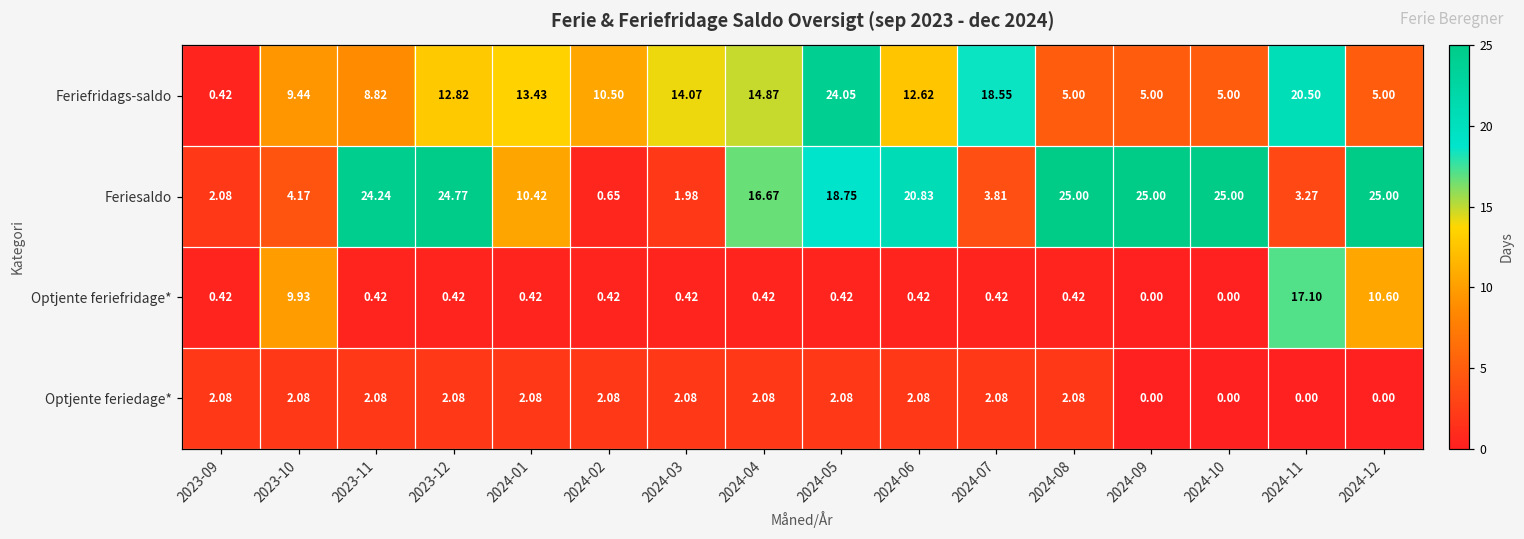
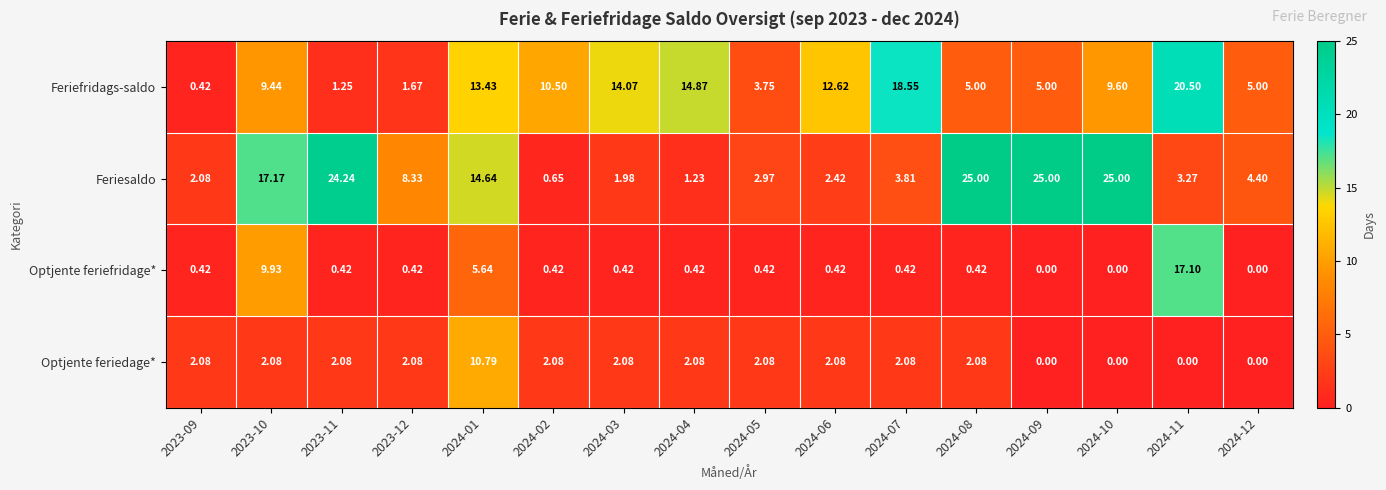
  {
    "Feriefridags-saldo": {
      "2023-09": 0.42,
      "2023-10": 9.44,
-     "2023-11": 8.82,
-     "2023-12": 12.82,
+     "2023-11": 1.25,
+     "2023-12": 1.67,
      "2024-01": 13.43,
      "2024-02": 10.50,
      "2024-03": 14.07,
      "2024-04": 14.87,
-     "2024-05": 24.05,
+     "2024-05": 3.75,
      "2024-06": 12.62,
      "2024-07": 18.55,
      "2024-08": 5.00,
      "2024-09": 5.00,
-     "2024-10": 5.00,
+     "2024-10": 9.60,
      "2024-11": 20.50,
      "2024-12": 5.00
    },
    "Feriesaldo": {
      "2023-09": 2.08,
-     "2023-10": 4.17,
+     "2023-10": 17.17,
      "2023-11": 24.24,
-     "2023-12": 24.77,
-     "2024-01": 10.42,
+     "2023-12": 8.33,
+     "2024-01": 14.64,
      "2024-02": 0.65,
      "2024-03": 1.98,
-     "2024-04": 16.67,
-     "2024-05": 18.75,
-     "2024-06": 20.83,
+     "2024-04": 1.23,
+     "2024-05": 2.97,
+     "2024-06": 2.42,
      "2024-07": 3.81,
      "2024-08": 25.00,
      "2024-09": 25.00,
      "2024-10": 25.00,
      "2024-11": 3.27,
-     "2024-12": 25.00
+     "2024-12": 4.40
    },
    "Optjente feriefridage*": {
      "2023-09": 0.42,
      "2023-10": 9.93,
      "2023-11": 0.42,
      "2023-12": 0.42,
-     "2024-01": 0.42,
+     "2024-01": 5.64,
      "2024-02": 0.42,
      "2024-03": 0.42,
      "2024-04": 0.42,
      "2024-05": 0.42,
      "2024-06": 0.42,
      "2024-07": 0.42,
      "2024-08": 0.42,
      "2024-09": 0.00,
      "2024-10": 0.00,
      "2024-11": 17.10,
-     "2024-12": 10.60
+     "2024-12": 0.00
    },
    "Optjente feriedage*": {
      "2023-09": 2.08,
      "2023-10": 2.08,
      "2023-11": 2.08,
      "2023-12": 2.08,
-     "2024-01": 2.08,
+     "2024-01": 10.79,
      "2024-02": 2.08,
      "2024-03": 2.08,
      "2024-04": 2.08,
      "2024-05": 2.08,
      "2024-06": 2.08,
      "2024-07": 2.08,
      "2024-08": 2.08,
      "2024-09": 0.00,
      "2024-10": 0.00,
      "2024-11": 0.00,
      "2024-12": 0.00
    }
  }
